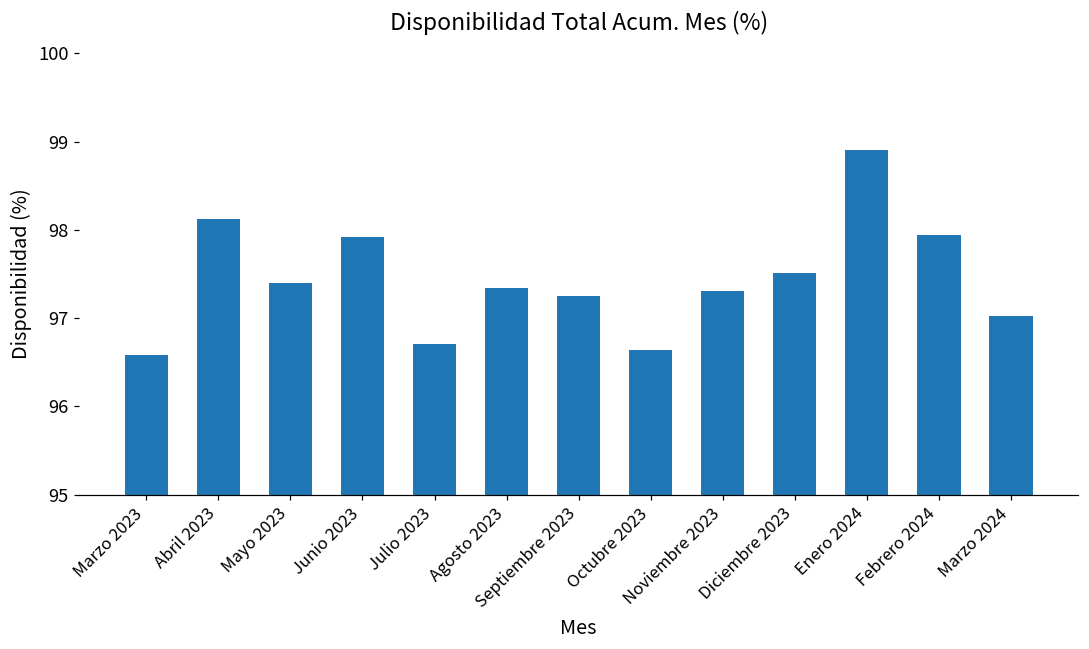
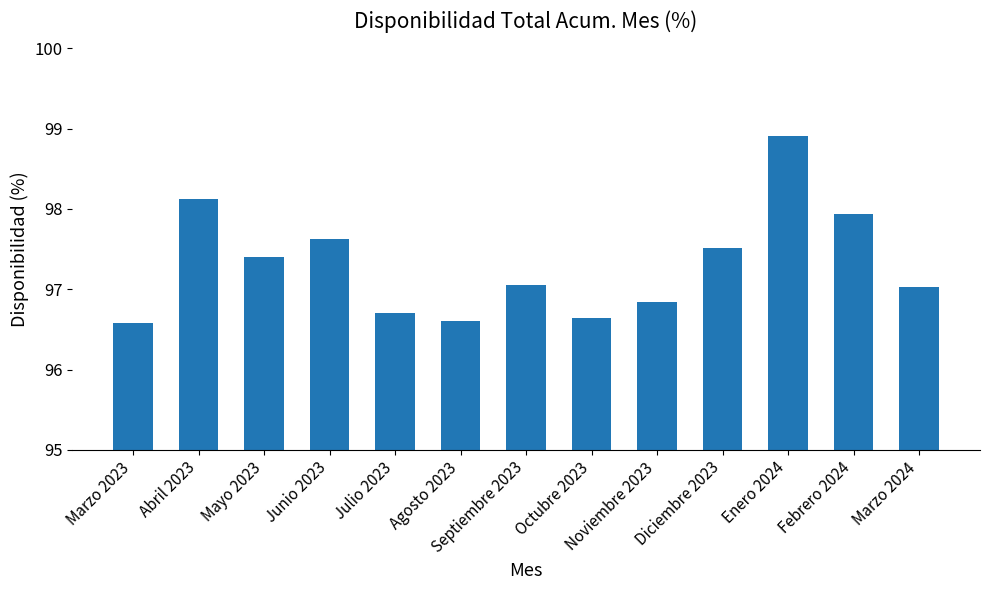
  {
    "Marzo 2023": 96.6,
    "Abril 2023": 98.1,
    "Mayo 2023": 97.4,
-   "Junio 2023": 97.9,
+   "Junio 2023": 97.6,
    "Julio 2023": 96.7,
-   "Agosto 2023": 97.3,
-   "Septiembre 2023": 97.3,
+   "Agosto 2023": 96.6,
+   "Septiembre 2023": 97.1,
    "Octubre 2023": 96.6,
-   "Noviembre 2023": 97.3,
+   "Noviembre 2023": 96.8,
    "Diciembre 2023": 97.5,
    "Enero 2024": 98.9,
    "Febrero 2024": 97.9,
    "Marzo 2024": 97.0
  }
